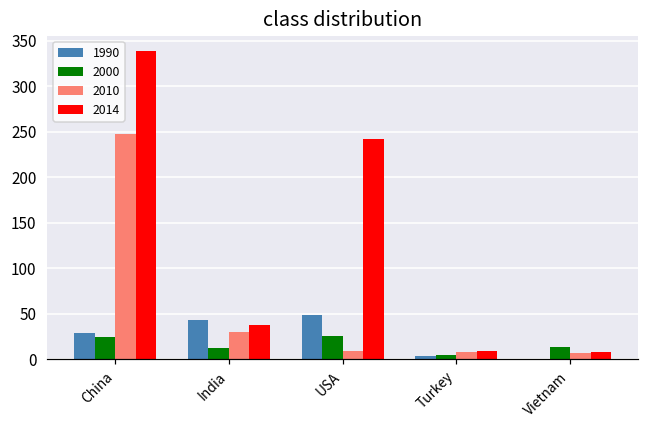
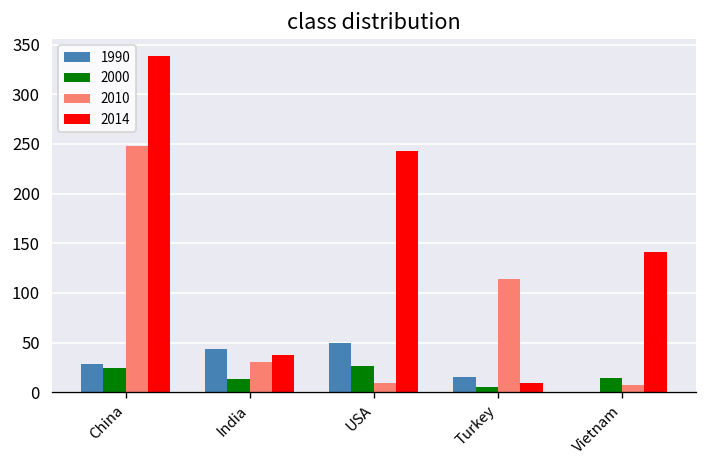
  {
    "1990": {
      "China": 30,
      "India": 40,
      "USA": 50,
-     "Turkey": 0
+     "Turkey": 20
    },
    "2000": {
      "China": 20,
      "India": 10,
      "USA": 30,
      "Turkey": 0,
      "Vietnam": 10
    },
    "2010": {
      "China": 250,
      "India": 30,
      "USA": 10,
-     "Turkey": 10,
+     "Turkey": 110,
      "Vietnam": 10
    },
    "2014": {
      "China": 340,
      "India": 40,
      "USA": 240,
      "Turkey": 10,
-     "Vietnam": 10
+     "Vietnam": 140
    }
  }
